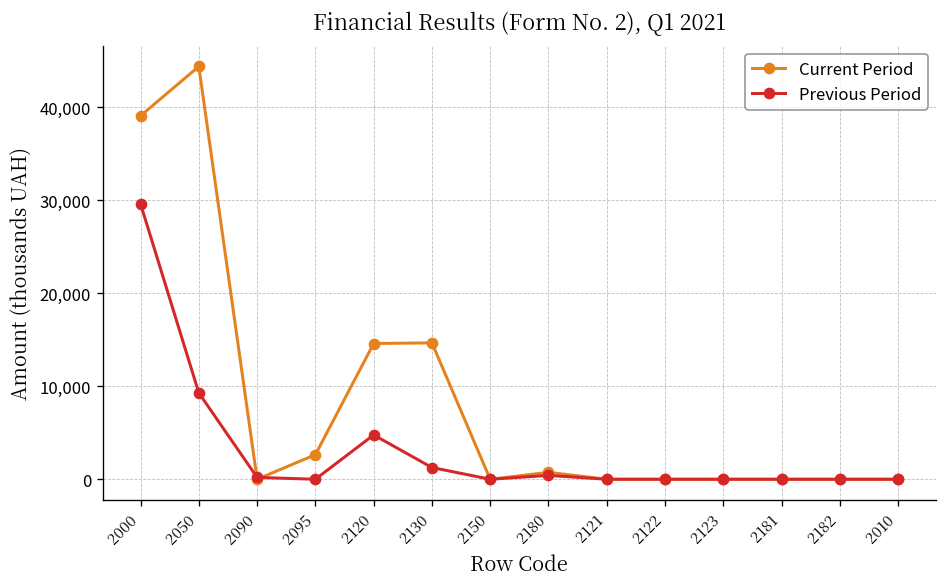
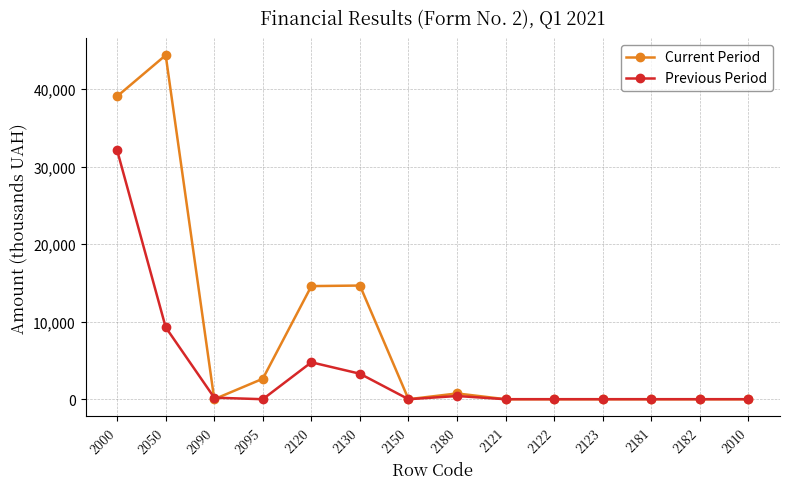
  {
    "Current Period": {
      "2000": "39,000",
      "2050": "44,000",
      "2095": "3,000",
      "2120": "15,000",
      "2130": "15,000",
      "2180": "1,000"
    },
    "Previous Period": {
-     "2000": "30,000",
+     "2000": "32,000",
      "2050": "9,000",
      "2095": "0",
      "2120": "5,000",
-     "2130": "1,000",
+     "2130": "3,000",
      "2180": "0"
    }
  }
